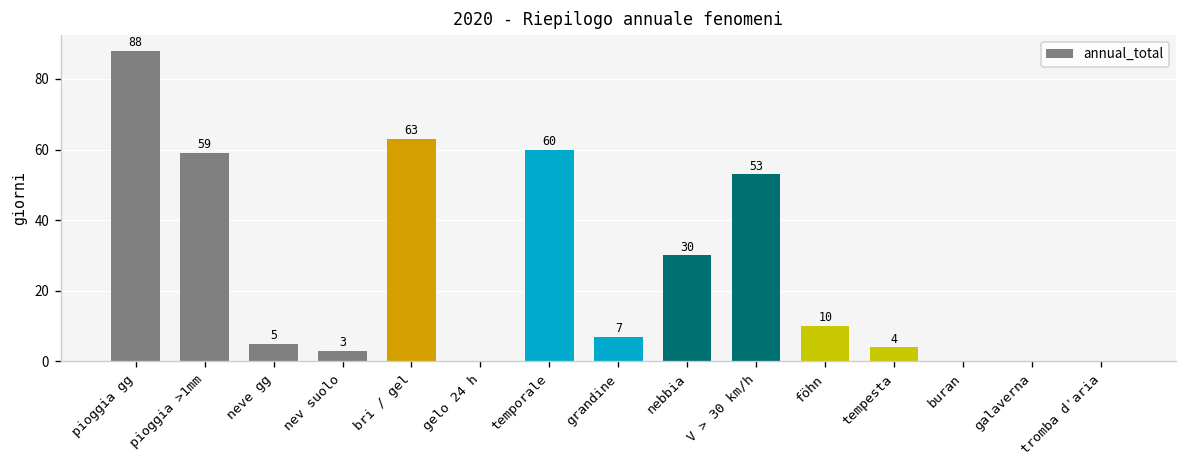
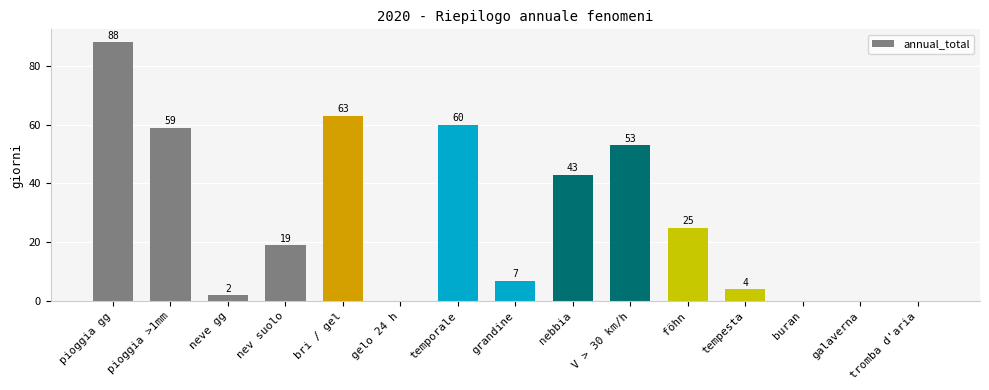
  {
    "pioggia gg": 88,
    "pioggia >1mm": 59,
-   "neve gg": 5,
-   "nev suolo": 3,
+   "neve gg": 2,
+   "nev suolo": 19,
    "bri / gel": 63,
    "temporale": 60,
    "grandine": 7,
-   "nebbia": 30,
+   "nebbia": 43,
    "V > 30 km/h": 53,
-   "föhn": 10,
+   "föhn": 25,
    "tempesta": 4
  }
